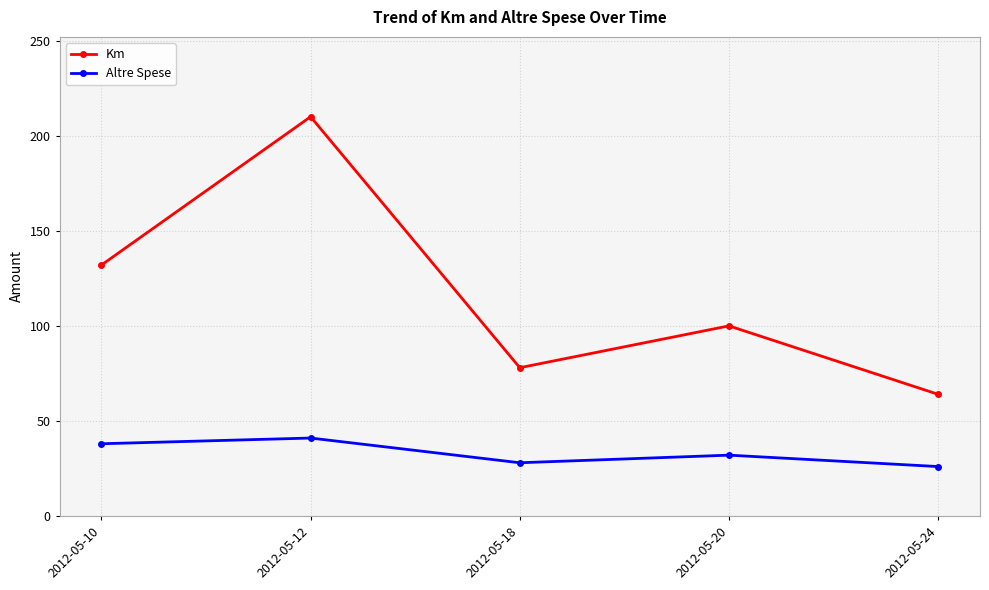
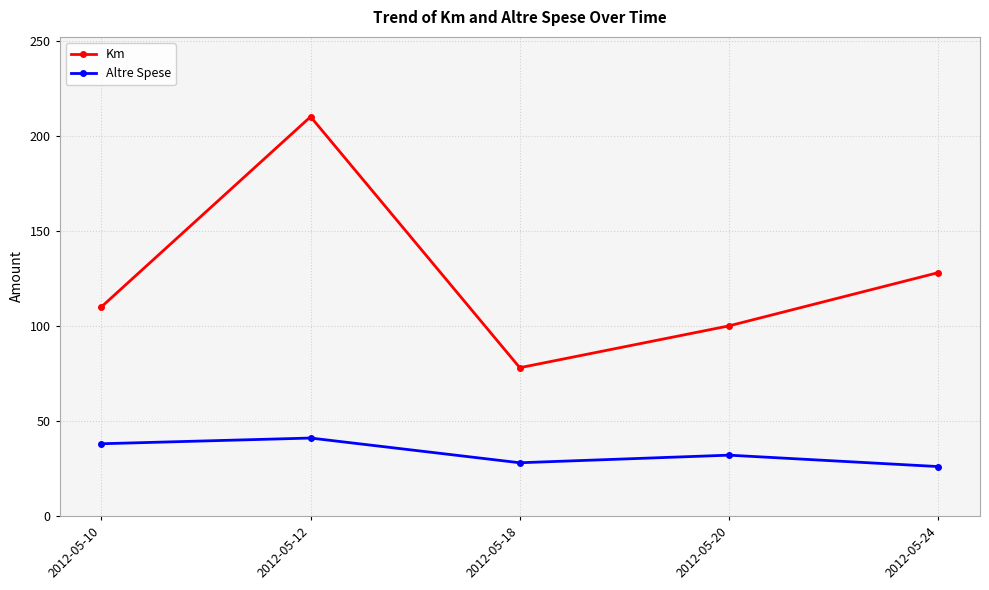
  {
    "Km": {
-     "2012-05-10": 132,
+     "2012-05-10": 110,
      "2012-05-12": 210,
      "2012-05-18": 78,
      "2012-05-20": 100,
-     "2012-05-24": 64
+     "2012-05-24": 128
    },
    "Altre Spese": {
      "2012-05-10": 38,
      "2012-05-12": 41,
      "2012-05-18": 28,
      "2012-05-20": 32,
      "2012-05-24": 26
    }
  }
